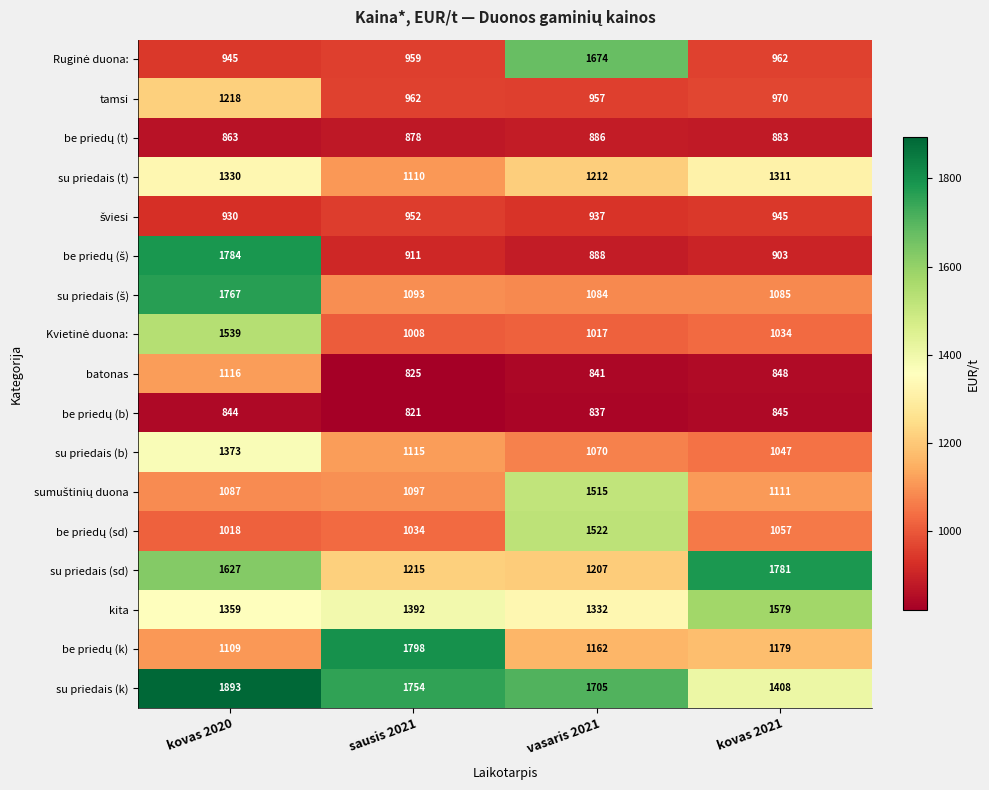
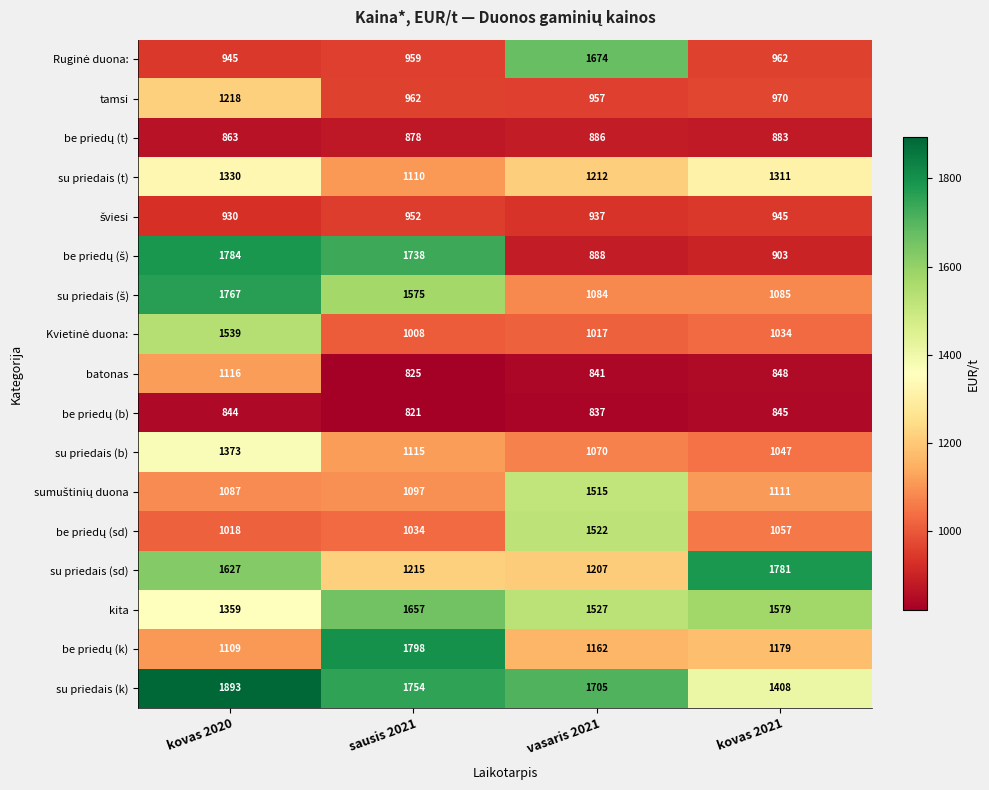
  {
    "Ruginė duona:": {
      "kovas 2020": 945,
      "sausis 2021": 959,
      "vasaris 2021": 1674,
      "kovas 2021": 962
    },
    "tamsi": {
      "kovas 2020": 1218,
      "sausis 2021": 962,
      "vasaris 2021": 957,
      "kovas 2021": 970
    },
    "be priedų (t)": {
      "kovas 2020": 863,
      "sausis 2021": 878,
      "vasaris 2021": 886,
      "kovas 2021": 883
    },
    "su priedais (t)": {
      "kovas 2020": 1330,
      "sausis 2021": 1110,
      "vasaris 2021": 1212,
      "kovas 2021": 1311
    },
    "šviesi": {
      "kovas 2020": 930,
      "sausis 2021": 952,
      "vasaris 2021": 937,
      "kovas 2021": 945
    },
    "be priedų (š)": {
      "kovas 2020": 1784,
-     "sausis 2021": 911,
+     "sausis 2021": 1738,
      "vasaris 2021": 888,
      "kovas 2021": 903
    },
    "su priedais (š)": {
      "kovas 2020": 1767,
-     "sausis 2021": 1093,
+     "sausis 2021": 1575,
      "vasaris 2021": 1084,
      "kovas 2021": 1085
    },
    "Kvietinė duona:": {
      "kovas 2020": 1539,
      "sausis 2021": 1008,
      "vasaris 2021": 1017,
      "kovas 2021": 1034
    },
    "batonas": {
      "kovas 2020": 1116,
      "sausis 2021": 825,
      "vasaris 2021": 841,
      "kovas 2021": 848
    },
    "be priedų (b)": {
      "kovas 2020": 844,
      "sausis 2021": 821,
      "vasaris 2021": 837,
      "kovas 2021": 845
    },
    "su priedais (b)": {
      "kovas 2020": 1373,
      "sausis 2021": 1115,
      "vasaris 2021": 1070,
      "kovas 2021": 1047
    },
    "sumuštinių duona": {
      "kovas 2020": 1087,
      "sausis 2021": 1097,
      "vasaris 2021": 1515,
      "kovas 2021": 1111
    },
    "be priedų (sd)": {
      "kovas 2020": 1018,
      "sausis 2021": 1034,
      "vasaris 2021": 1522,
      "kovas 2021": 1057
    },
    "su priedais (sd)": {
      "kovas 2020": 1627,
      "sausis 2021": 1215,
      "vasaris 2021": 1207,
      "kovas 2021": 1781
    },
    "kita": {
      "kovas 2020": 1359,
-     "sausis 2021": 1392,
-     "vasaris 2021": 1332,
+     "sausis 2021": 1657,
+     "vasaris 2021": 1527,
      "kovas 2021": 1579
    },
    "be priedų (k)": {
      "kovas 2020": 1109,
      "sausis 2021": 1798,
      "vasaris 2021": 1162,
      "kovas 2021": 1179
    },
    "su priedais (k)": {
      "kovas 2020": 1893,
      "sausis 2021": 1754,
      "vasaris 2021": 1705,
      "kovas 2021": 1408
    }
  }
